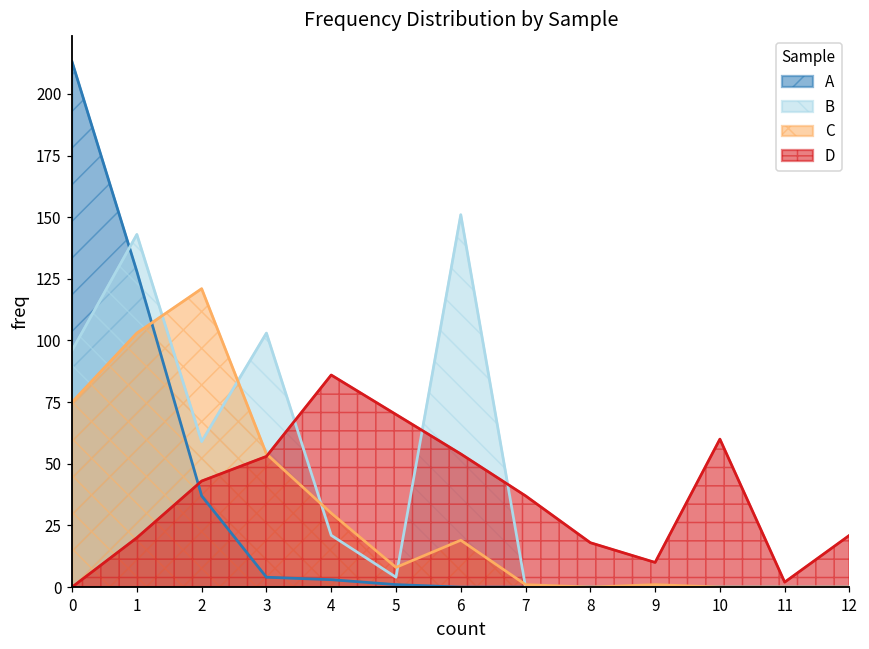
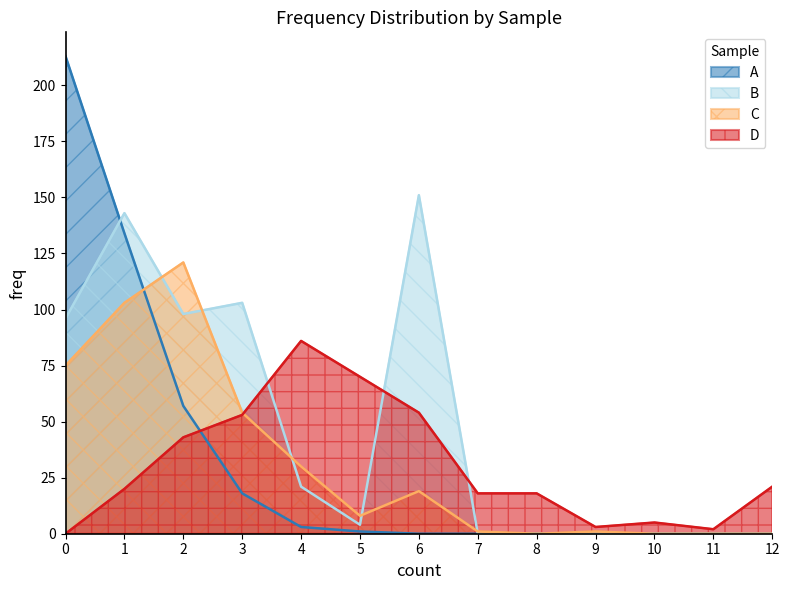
  {
    "A": {
      "0": 213,
-     "1": 128,
-     "2": 37,
-     "3": 4,
+     "1": 134,
+     "2": 57,
+     "3": 18,
      "4": 3,
      "5": 1,
      "6": 0
    },
    "B": {
      "0": 96,
      "1": 143,
-     "2": 59,
+     "2": 98,
      "3": 103,
      "4": 21,
      "5": 4,
      "6": 151
    },
    "C": {
      "0": 75,
      "1": 103,
      "2": 121,
      "4": 30,
      "5": 8,
      "6": 19
    },
    "D": {
      "0": 0,
      "1": 20,
      "2": 43,
      "4": 86,
      "5": 70,
      "6": 54,
-     "7": 37,
+     "7": 18,
      "8": 18,
-     "9": 10,
-     "10": 60,
+     "9": 3,
+     "10": 5,
      "11": 2,
      "12": 21
    }
  }
